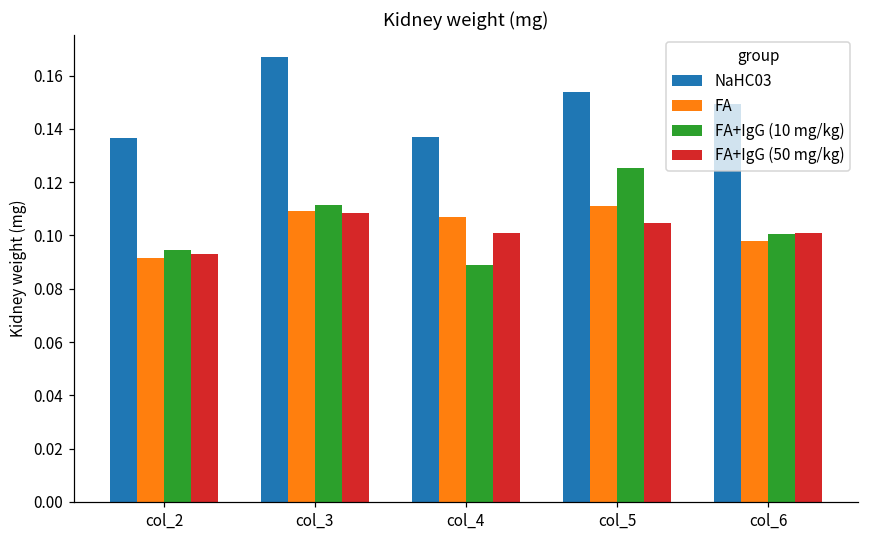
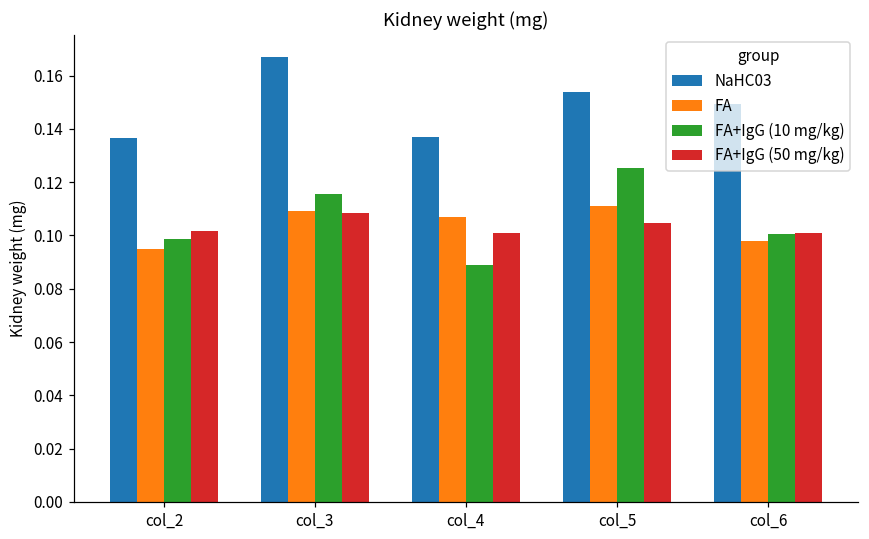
  {
    "NaHC03": {
      "col_2": 0.137,
      "col_3": 0.167,
      "col_4": 0.137,
      "col_5": 0.154
    },
    "FA": {
-     "col_2": 0.092,
+     "col_2": 0.095,
      "col_3": 0.109,
      "col_4": 0.107,
      "col_5": 0.111,
      "col_6": 0.098
    },
    "FA+IgG (10 mg/kg)": {
-     "col_2": 0.095,
-     "col_3": 0.112,
+     "col_2": 0.099,
+     "col_3": 0.116,
      "col_4": 0.089,
      "col_5": 0.125,
      "col_6": 0.101
    },
    "FA+IgG (50 mg/kg)": {
-     "col_2": 0.093,
+     "col_2": 0.102,
      "col_3": 0.109,
      "col_4": 0.101,
      "col_5": 0.105,
      "col_6": 0.101
    }
  }
